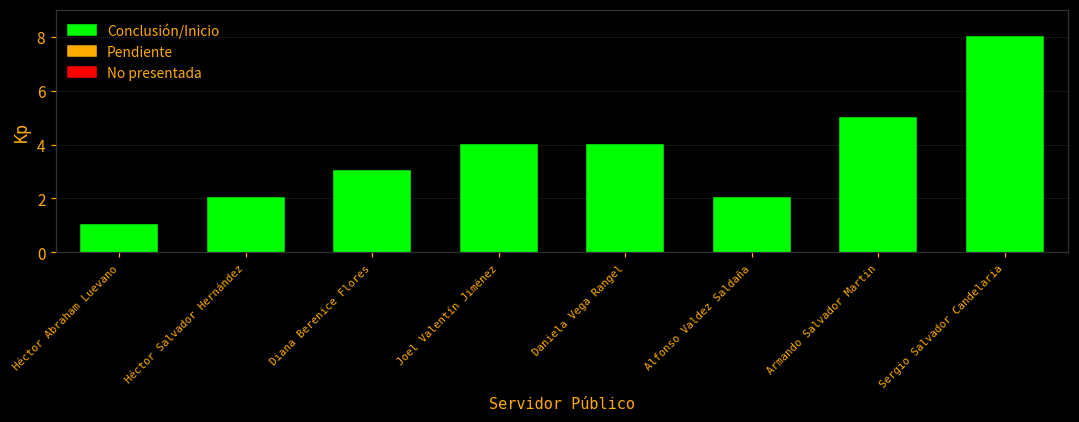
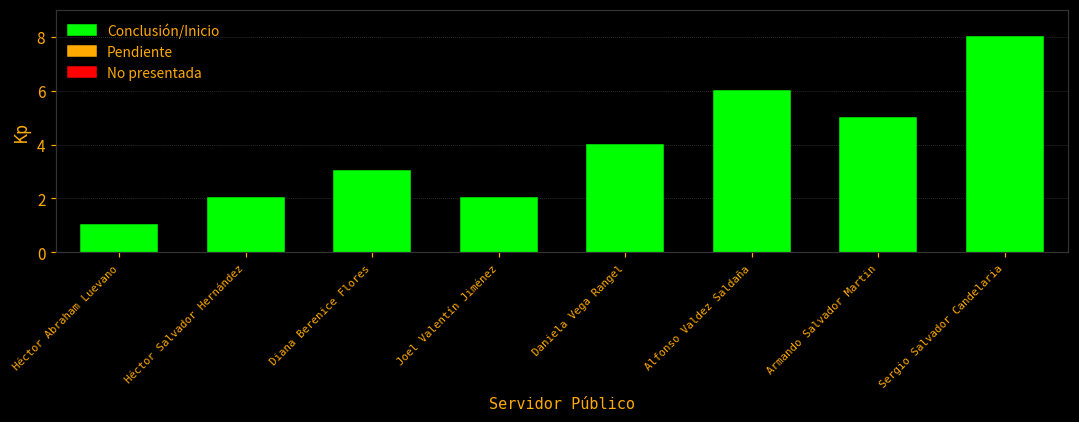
  {
    "Héctor Abraham Luevano": 1,
    "Héctor Salvador Hernández": 2,
    "Diana Berenice Flores": 3,
-   "Joel Valentín Jiménez": 4,
+   "Joel Valentín Jiménez": 2,
    "Daniela Vega Rangel": 4,
-   "Alfonso Valdez Saldaña": 2,
+   "Alfonso Valdez Saldaña": 6,
    "Armando Salvador Martin": 5,
    "Sergio Salvador Candelaria": 8
  }
